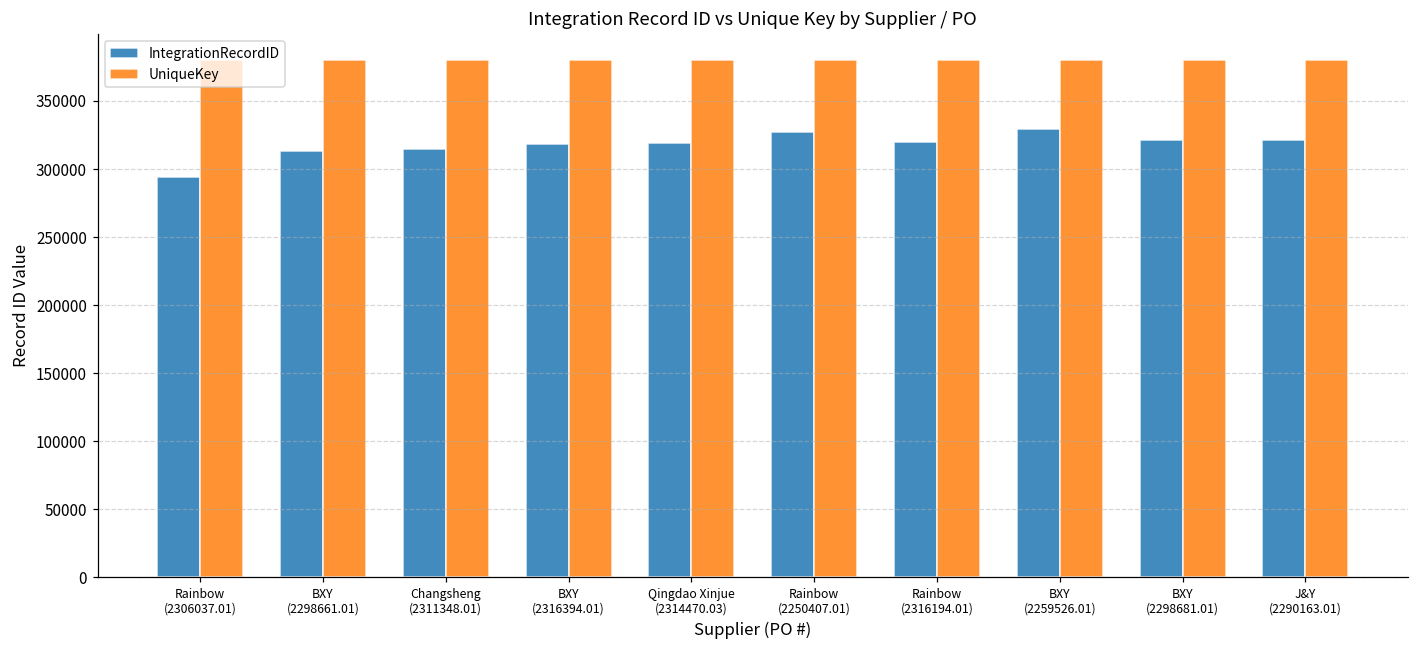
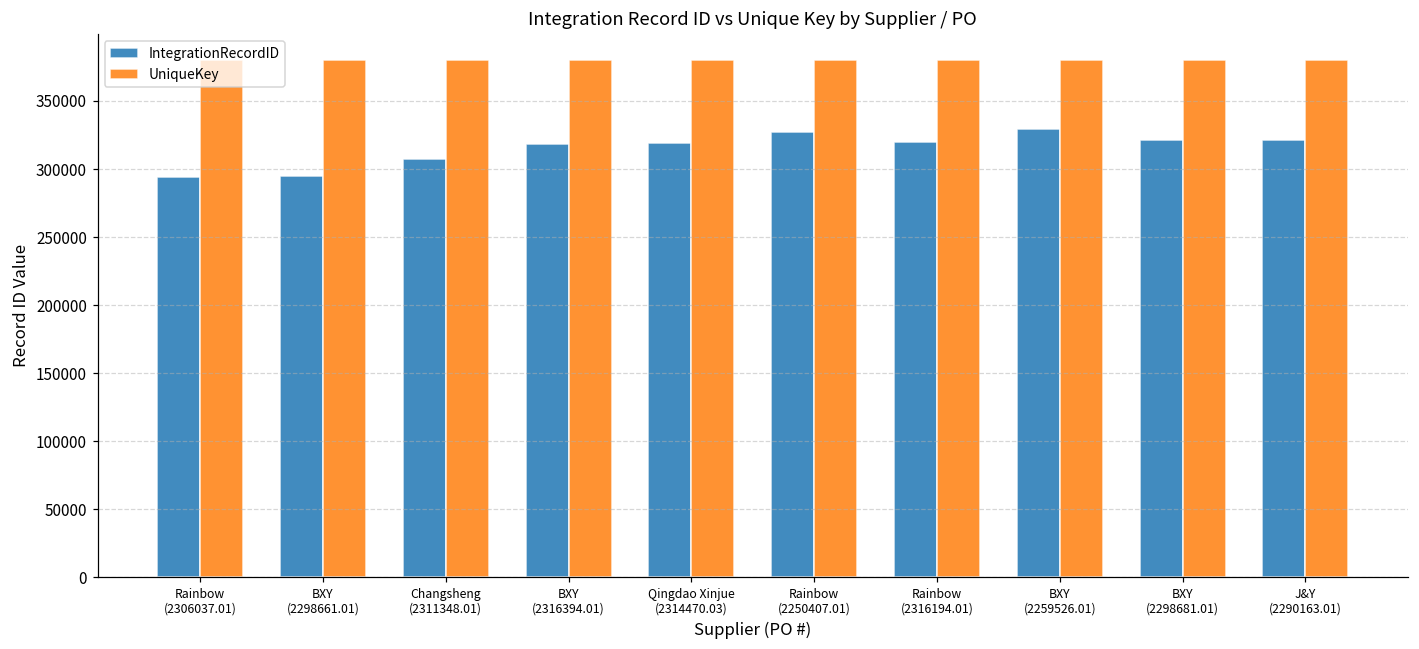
  {
    "IntegrationRecordID": {
      "Rainbow (2306037.01)": 294000,
-     "BXY (2298661.01)": 313000,
-     "Changsheng (2311348.01)": 315000,
+     "BXY (2298661.01)": 295000,
+     "Changsheng (2311348.01)": 308000,
      "BXY (2316394.01)": 319000,
      "Qingdao Xinjue (2314470.03)": 319000,
      "Rainbow (2250407.01)": 327000,
      "Rainbow (2316194.01)": 320000,
      "BXY (2259526.01)": 329000,
      "BXY (2298681.01)": 321000,
      "J&Y (2290163.01)": 321000
    },
    "UniqueKey": {
      "BXY (2298661.01)": 380000,
      "Changsheng (2311348.01)": 380000,
      "BXY (2316394.01)": 380000,
      "Qingdao Xinjue (2314470.03)": 380000,
      "Rainbow (2250407.01)": 380000,
      "Rainbow (2316194.01)": 380000,
      "BXY (2259526.01)": 380000,
      "BXY (2298681.01)": 380000,
      "J&Y (2290163.01)": 380000
    }
  }
